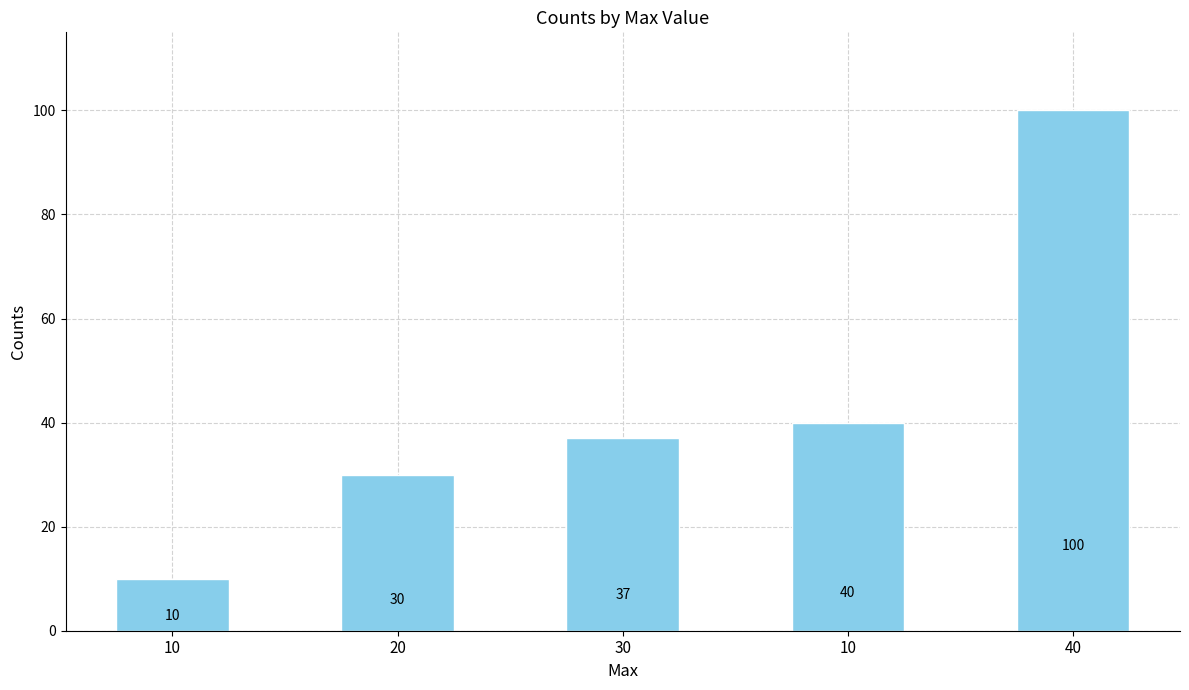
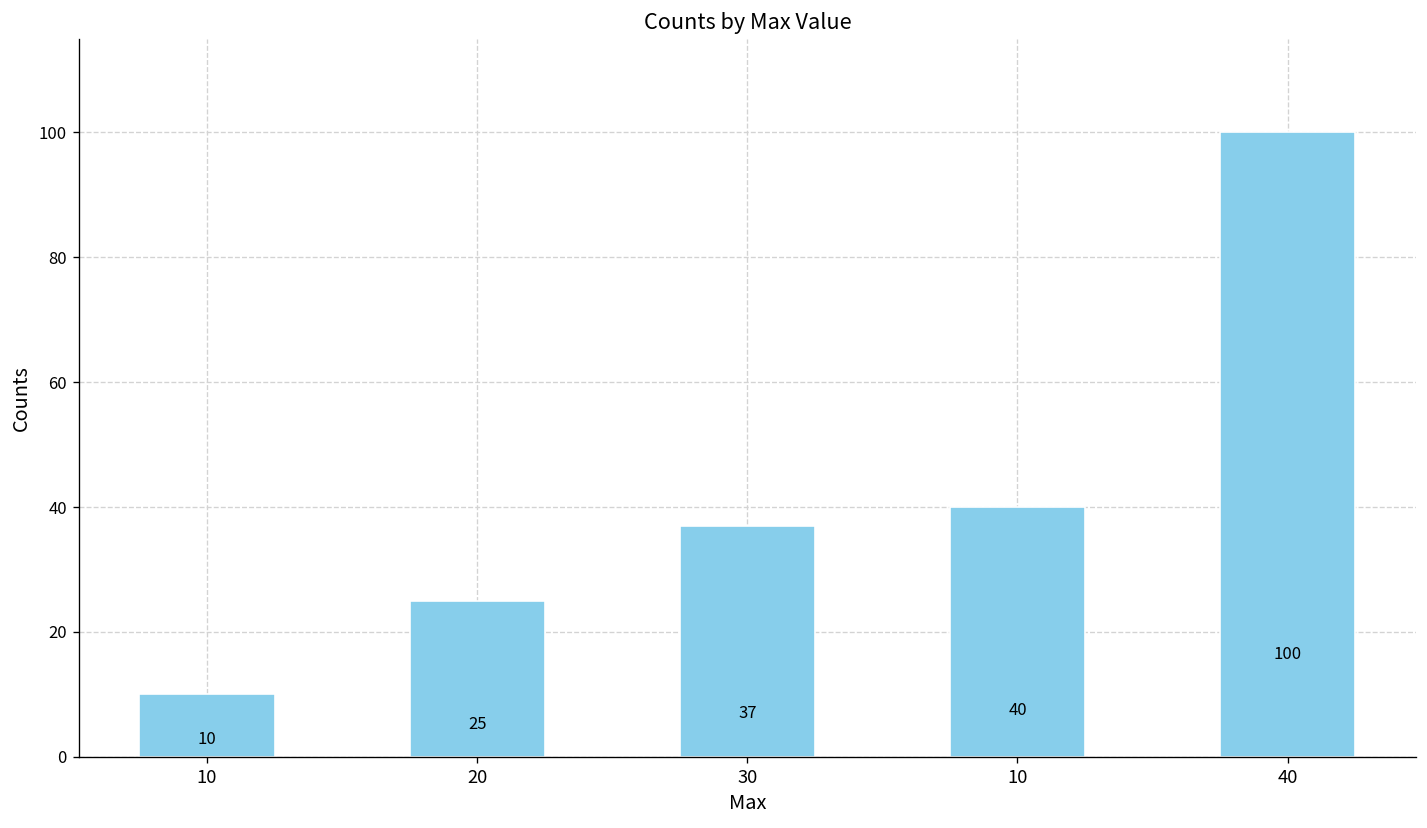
  {
-   "20": 30,
+   "20": 25,
    "30": 37,
    "40": 100
  }
